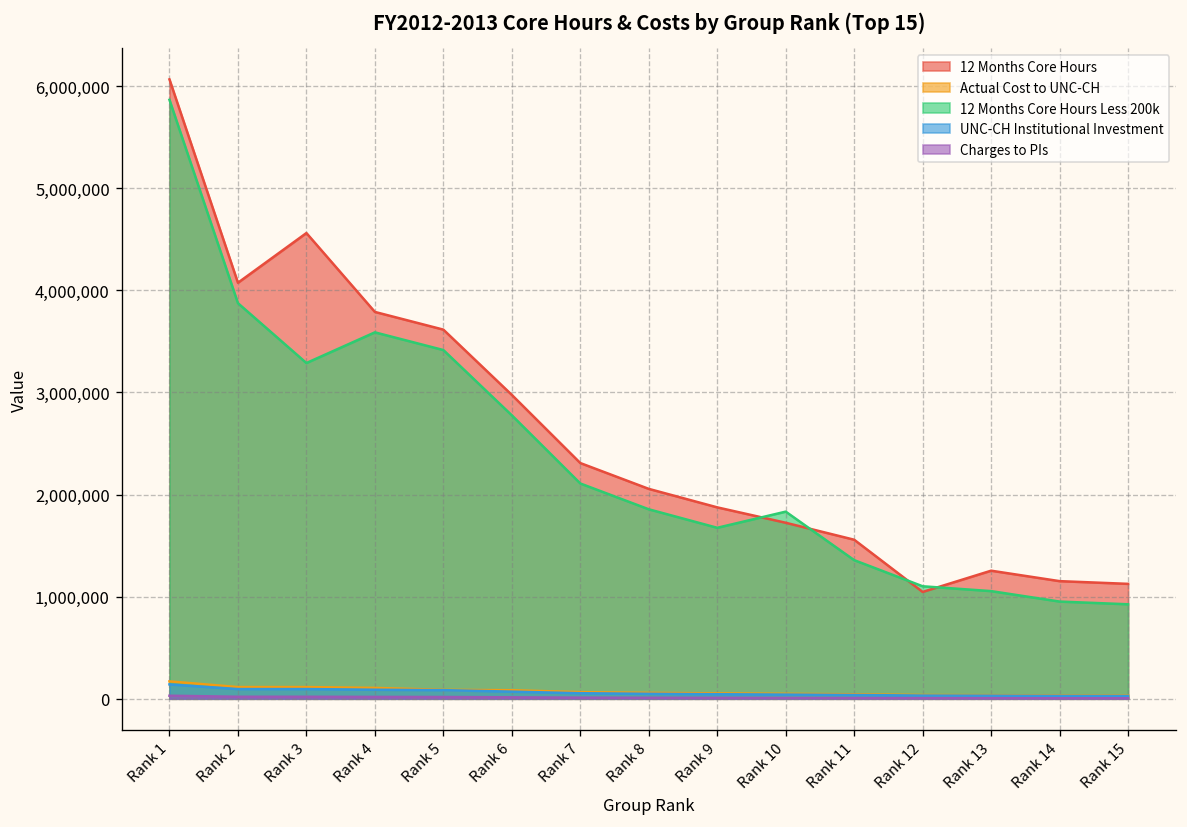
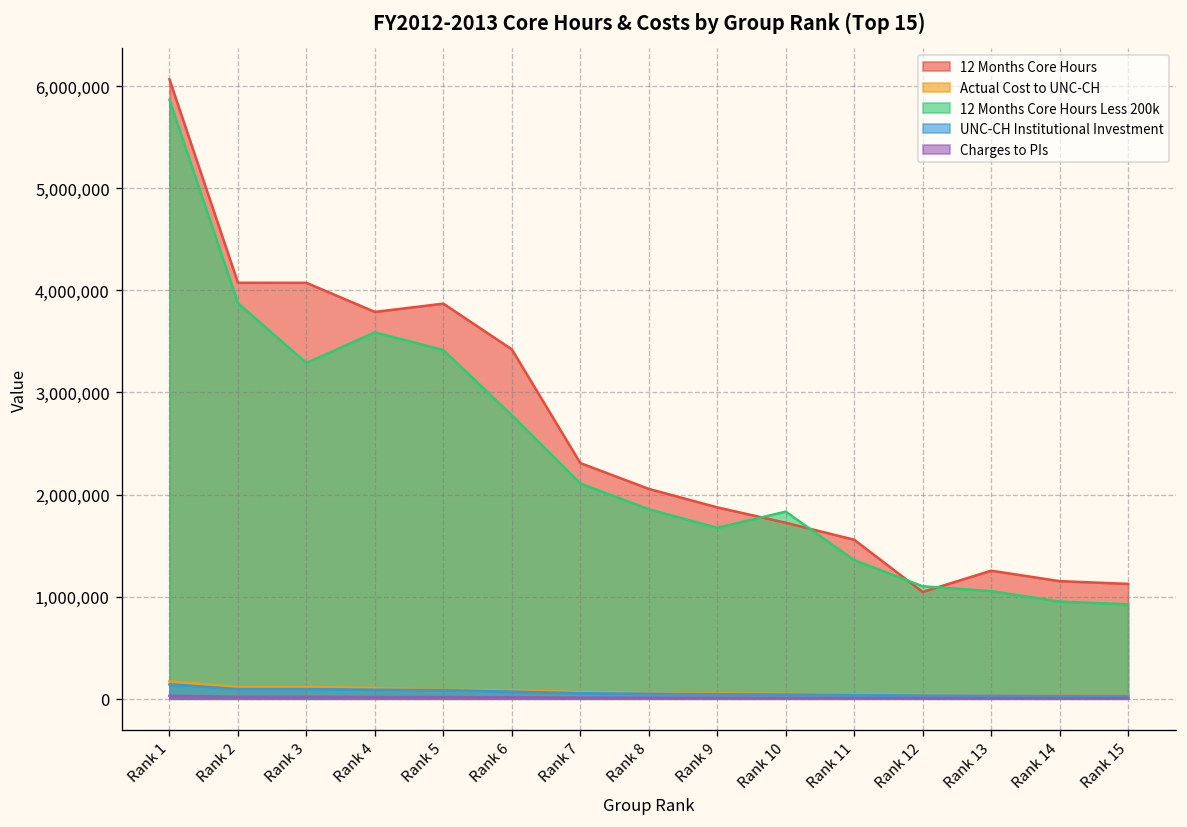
  {
    "12 Months Core Hours": {
      "Rank 1": "6,100,000",
      "Rank 2": "4,100,000",
-     "Rank 3": "4,600,000",
+     "Rank 3": "4,100,000",
      "Rank 4": "3,800,000",
-     "Rank 5": "3,600,000",
-     "Rank 6": "3,000,000",
+     "Rank 5": "3,900,000",
+     "Rank 6": "3,400,000",
      "Rank 7": "2,300,000",
      "Rank 8": "2,100,000",
      "Rank 9": "1,900,000",
      "Rank 10": "1,700,000",
      "Rank 11": "1,600,000",
      "Rank 12": "1,000,000",
      "Rank 13": "1,300,000",
      "Rank 14": "1,200,000",
      "Rank 15": "1,100,000"
    },
    "12 Months Core Hours Less 200k": {
      "Rank 1": "5,900,000",
      "Rank 2": "3,900,000",
      "Rank 3": "3,300,000",
      "Rank 4": "3,600,000",
      "Rank 5": "3,400,000",
      "Rank 6": "2,800,000",
      "Rank 7": "2,100,000",
      "Rank 8": "1,900,000",
      "Rank 9": "1,700,000",
      "Rank 10": "1,800,000",
      "Rank 11": "1,400,000",
      "Rank 12": "1,100,000",
      "Rank 13": "1,100,000",
      "Rank 14": "1,000,000",
      "Rank 15": "900,000"
    },
    "Charges to PIs": {
      "Rank 1": "0",
      "Rank 2": "0",
      "Rank 3": "0",
      "Rank 4": "0",
      "Rank 5": "0",
      "Rank 6": "0",
      "Rank 7": "0",
      "Rank 8": "0",
      "Rank 9": "0",
      "Rank 10": "0"
    }
  }
